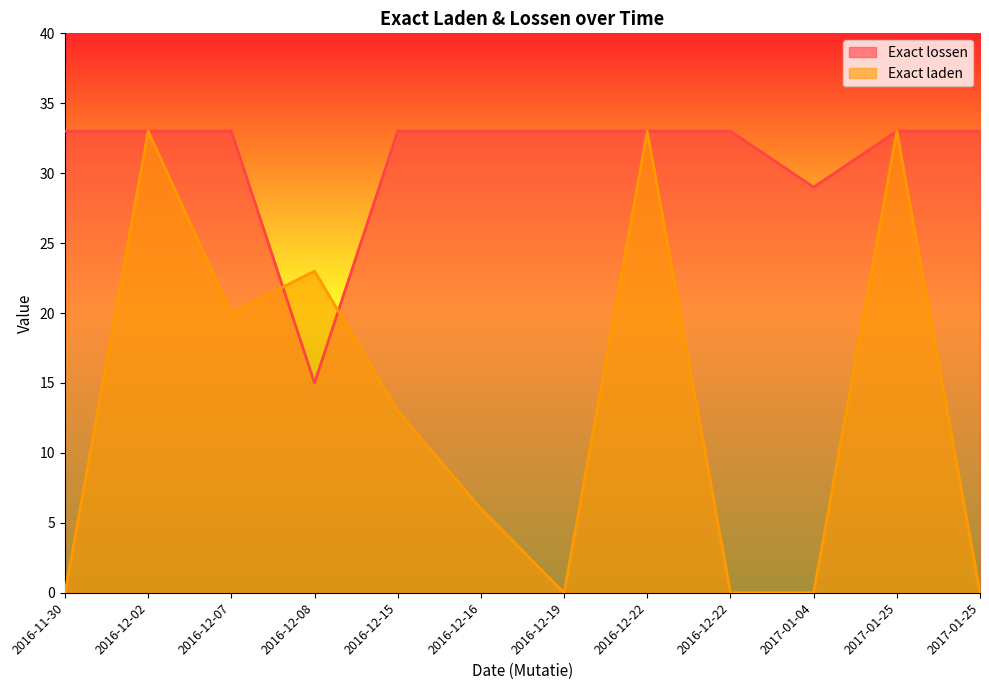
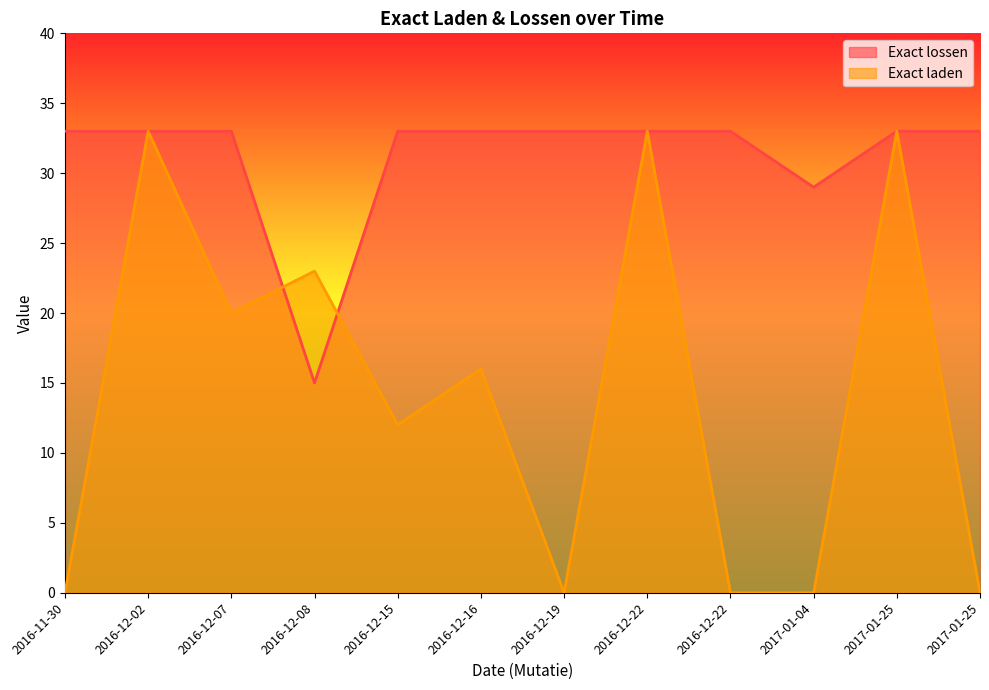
  {
    "Exact lossen": {
      "2016-11-30": 33,
      "2016-12-07": 33,
      "2016-12-08": 15,
      "2016-12-15": 33,
      "2016-12-16": 33,
      "2016-12-19": 33,
      "2017-01-04": 29
    },
    "Exact laden": {
      "2016-11-30": 0,
      "2016-12-07": 20,
      "2016-12-08": 23,
-     "2016-12-15": 13,
-     "2016-12-16": 6,
+     "2016-12-15": 12,
+     "2016-12-16": 16,
      "2016-12-19": 0,
      "2017-01-04": 0
    }
  }
